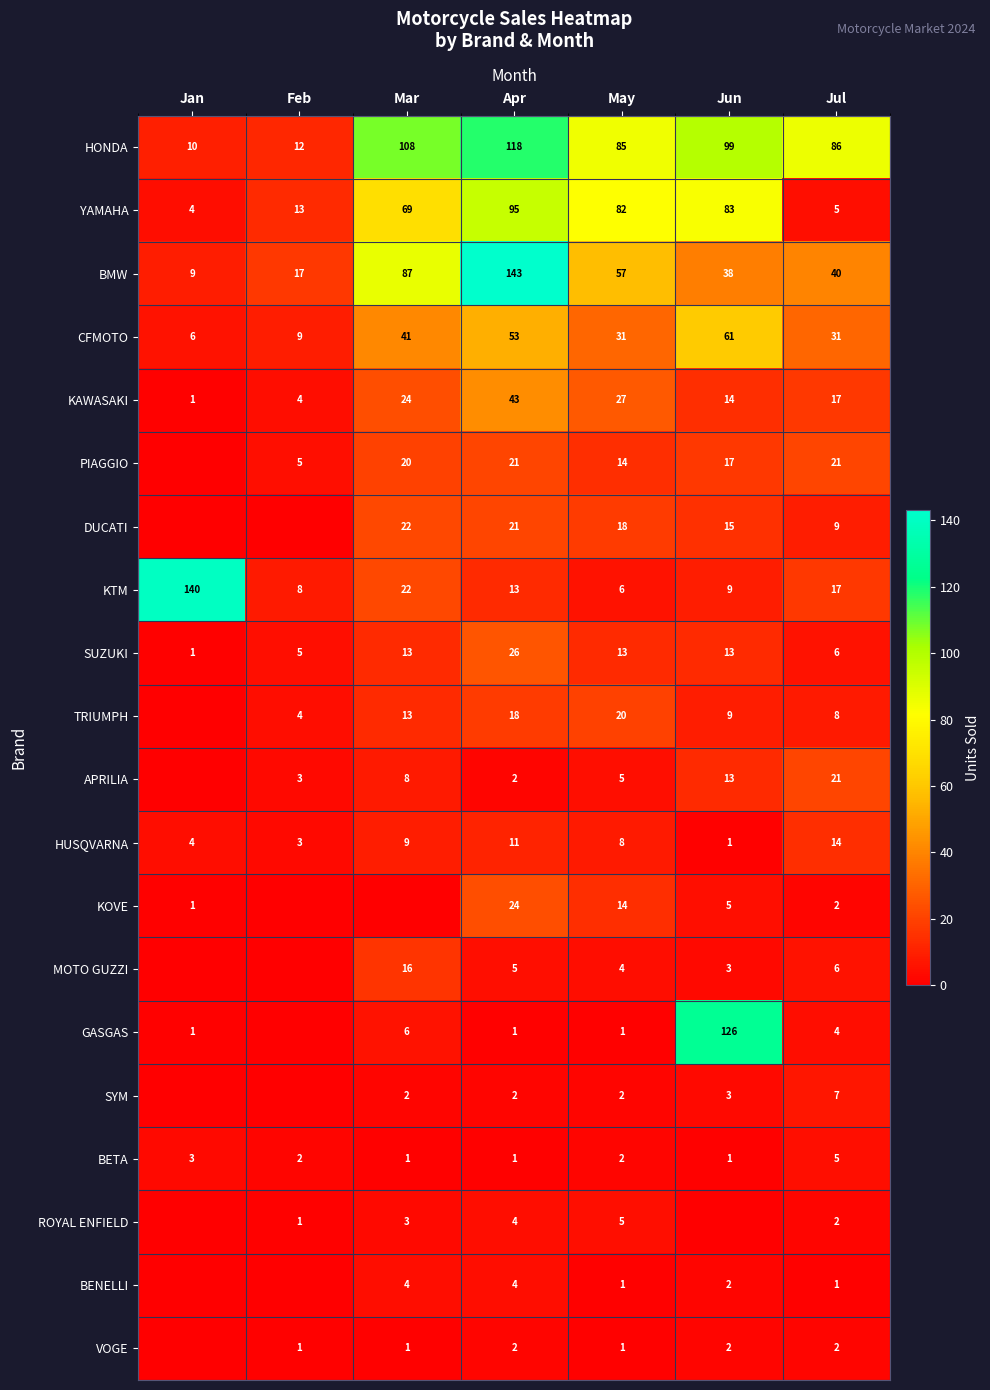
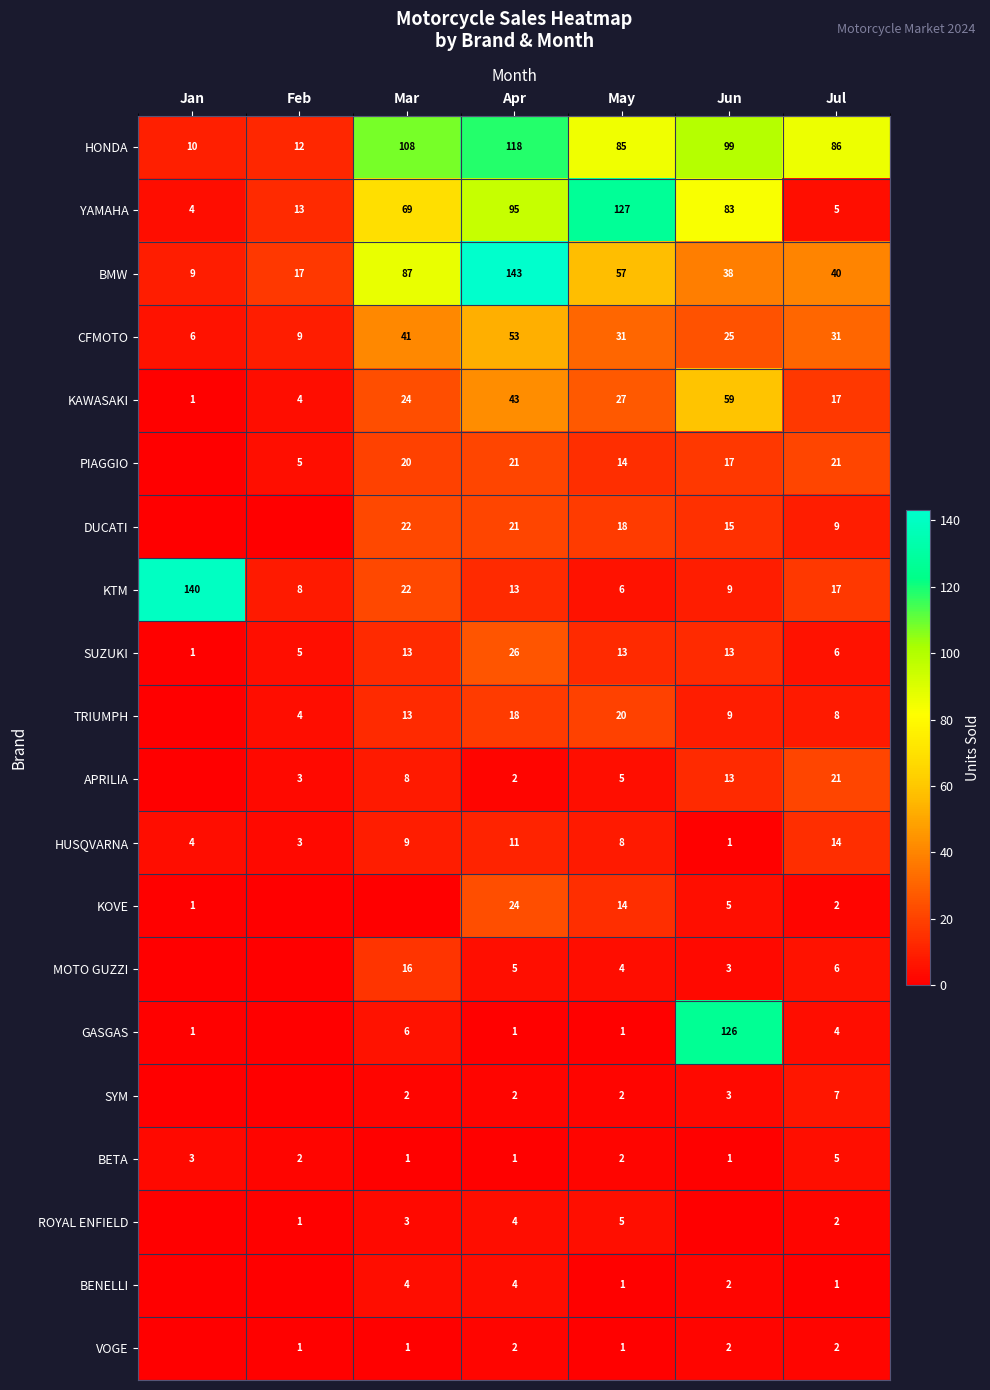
  {
    "HONDA": {
      "Jan": 10,
      "Feb": 12,
      "Mar": 108,
      "Apr": 118,
      "May": 85,
      "Jun": 99,
      "Jul": 86
    },
    "YAMAHA": {
      "Jan": 4,
      "Feb": 13,
      "Mar": 69,
      "Apr": 95,
-     "May": 82,
+     "May": 127,
      "Jun": 83,
      "Jul": 5
    },
    "BMW": {
      "Jan": 9,
      "Feb": 17,
      "Mar": 87,
      "Apr": 143,
      "May": 57,
      "Jun": 38,
      "Jul": 40
    },
    "CFMOTO": {
      "Jan": 6,
      "Feb": 9,
      "Mar": 41,
      "Apr": 53,
      "May": 31,
-     "Jun": 61,
+     "Jun": 25,
      "Jul": 31
    },
    "KAWASAKI": {
      "Jan": 1,
      "Feb": 4,
      "Mar": 24,
      "Apr": 43,
      "May": 27,
-     "Jun": 14,
+     "Jun": 59,
      "Jul": 17
    },
    "PIAGGIO": {
      "Feb": 5,
      "Mar": 20,
      "Apr": 21,
      "May": 14,
      "Jun": 17,
      "Jul": 21
    },
    "DUCATI": {
      "Mar": 22,
      "Apr": 21,
      "May": 18,
      "Jun": 15,
      "Jul": 9
    },
    "KTM": {
      "Jan": 140,
      "Feb": 8,
      "Mar": 22,
      "Apr": 13,
      "May": 6,
      "Jun": 9,
      "Jul": 17
    },
    "SUZUKI": {
      "Jan": 1,
      "Feb": 5,
      "Mar": 13,
      "Apr": 26,
      "May": 13,
      "Jun": 13,
      "Jul": 6
    },
    "TRIUMPH": {
      "Feb": 4,
      "Mar": 13,
      "Apr": 18,
      "May": 20,
      "Jun": 9,
      "Jul": 8
    },
    "APRILIA": {
      "Feb": 3,
      "Mar": 8,
      "Apr": 2,
      "May": 5,
      "Jun": 13,
      "Jul": 21
    },
    "HUSQVARNA": {
      "Jan": 4,
      "Feb": 3,
      "Mar": 9,
      "Apr": 11,
      "May": 8,
      "Jun": 1,
      "Jul": 14
    },
    "KOVE": {
      "Jan": 1,
      "Apr": 24,
      "May": 14,
      "Jun": 5,
      "Jul": 2
    },
    "MOTO GUZZI": {
      "Mar": 16,
      "Apr": 5,
      "May": 4,
      "Jun": 3,
      "Jul": 6
    },
    "GASGAS": {
      "Jan": 1,
      "Mar": 6,
      "Apr": 1,
      "May": 1,
      "Jun": 126,
      "Jul": 4
    },
    "SYM": {
      "Mar": 2,
      "Apr": 2,
      "May": 2,
      "Jun": 3,
      "Jul": 7
    },
    "BETA": {
      "Jan": 3,
      "Feb": 2,
      "Mar": 1,
      "Apr": 1,
      "May": 2,
      "Jun": 1,
      "Jul": 5
    },
    "ROYAL ENFIELD": {
      "Feb": 1,
      "Mar": 3,
      "Apr": 4,
      "May": 5,
      "Jul": 2
    },
    "BENELLI": {
      "Mar": 4,
      "Apr": 4,
      "May": 1,
      "Jun": 2,
      "Jul": 1
    },
    "VOGE": {
      "Feb": 1,
      "Mar": 1,
      "Apr": 2,
      "May": 1,
      "Jun": 2,
      "Jul": 2
    }
  }
